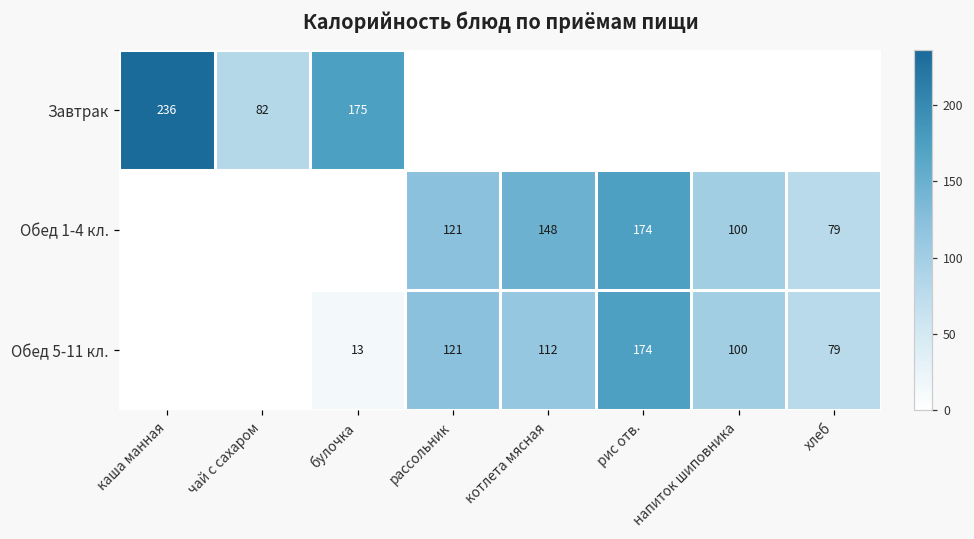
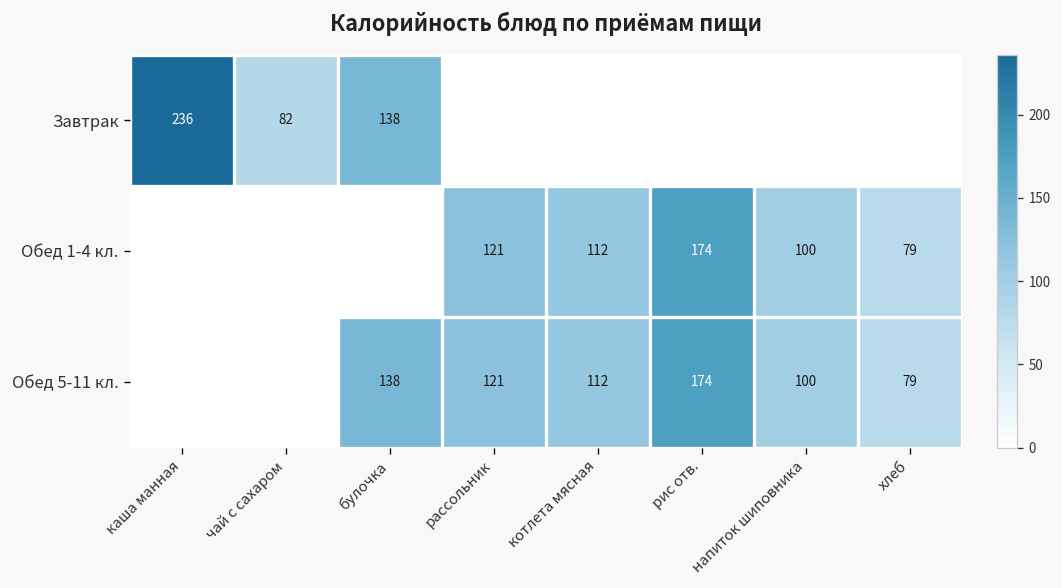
  {
    "Завтрак": {
      "каша манная": 236,
      "чай с сахаром": 82,
-     "булочка": 175
+     "булочка": 138
    },
    "Обед 1-4 кл.": {
      "рассольник": 121,
-     "котлета мясная": 148,
+     "котлета мясная": 112,
      "рис отв.": 174,
      "напиток шиповника": 100,
      "хлеб": 79
    },
    "Обед 5-11 кл.": {
-     "булочка": 13,
+     "булочка": 138,
      "рассольник": 121,
      "котлета мясная": 112,
      "рис отв.": 174,
      "напиток шиповника": 100,
      "хлеб": 79
    }
  }
